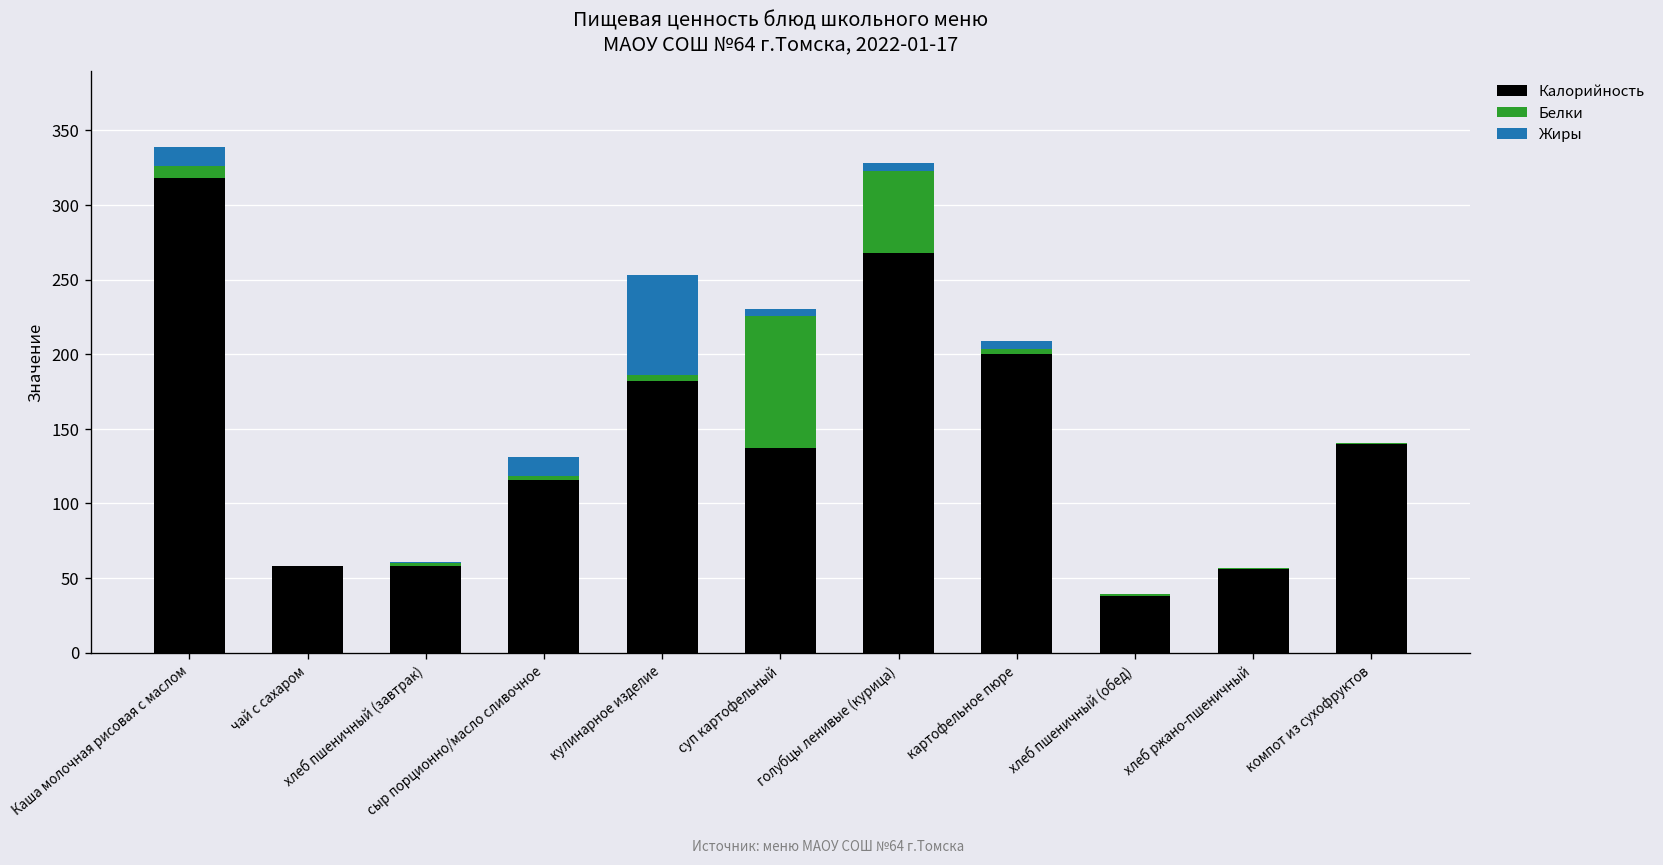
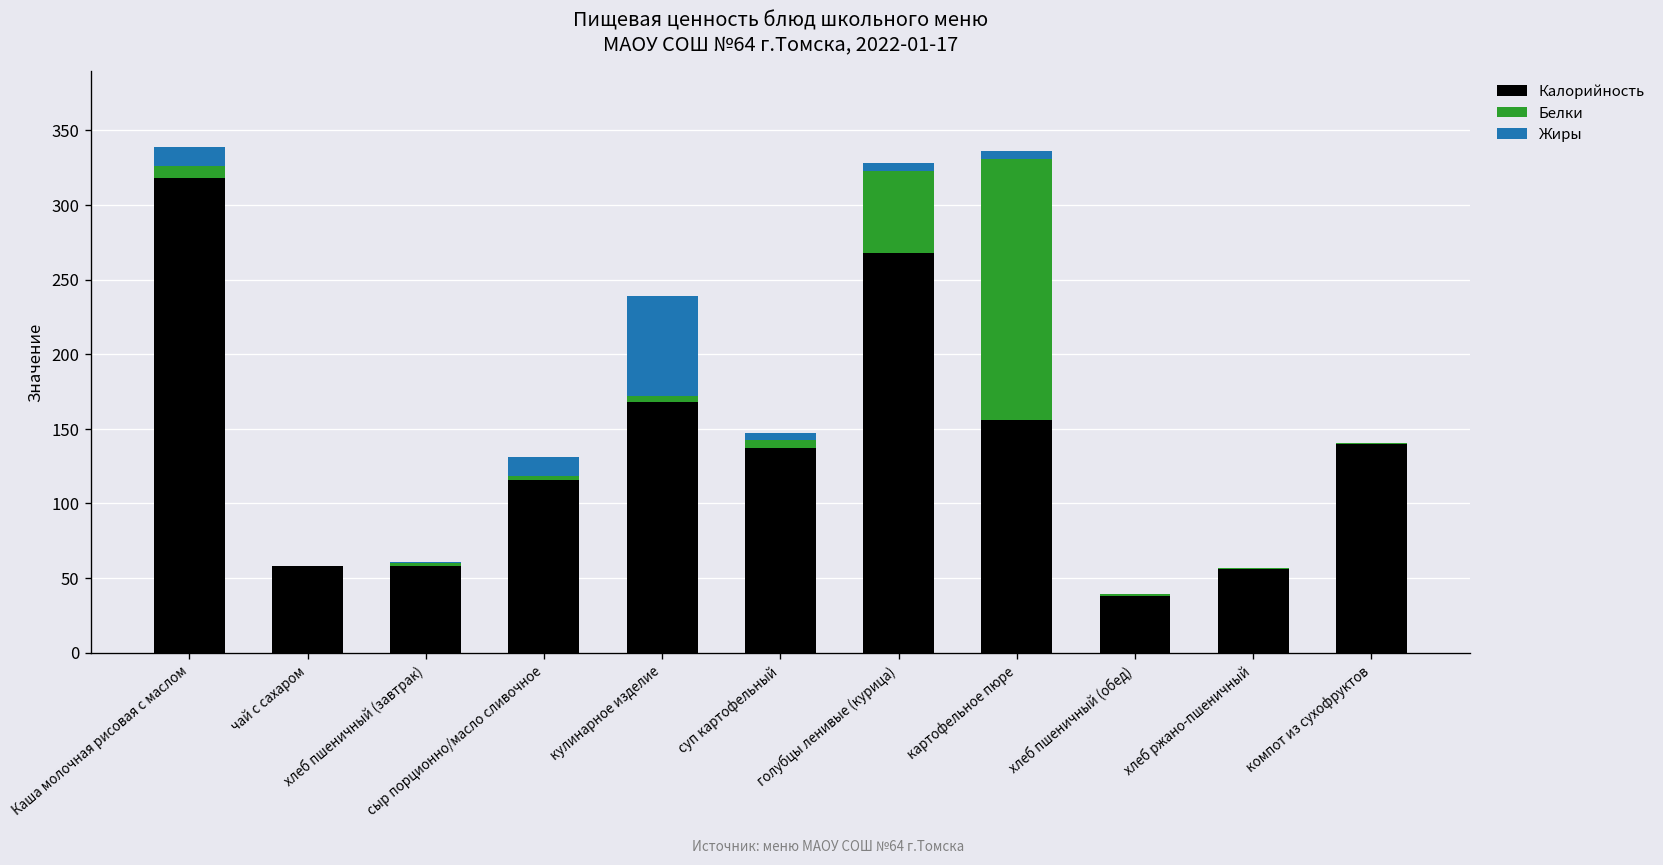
  {
    "Калорийность": {
      "Каша молочная рисовая с маслом": 318,
      "чай с сахаром": 58,
      "хлеб пшеничный (завтрак)": 58,
      "сыр порционно/масло сливочное": 116,
-     "кулинарное изделие": 182,
+     "кулинарное изделие": 168,
      "суп картофельный": 137,
      "голубцы ленивые (курица)": 268,
-     "картофельное пюре": 200,
+     "картофельное пюре": 156,
      "хлеб пшеничный (обед)": 38,
      "хлеб ржано-пшеничный": 56,
      "компот из сухофруктов": 140
    },
    "Белки": {
      "Каша молочная рисовая с маслом": 8,
      "хлеб пшеничный (завтрак)": 2,
      "сыр порционно/масло сливочное": 3,
      "кулинарное изделие": 4,
-     "суп картофельный": 89,
+     "суп картофельный": 5,
      "голубцы ленивые (курица)": 55,
-     "картофельное пюре": 3
+     "картофельное пюре": 175
    },
    "Жиры": {
      "Каша молочная рисовая с маслом": 13,
      "чай с сахаром": 0,
      "сыр порционно/масло сливочное": 12,
      "кулинарное изделие": 67,
      "суп картофельный": 5,
      "голубцы ленивые (курица)": 5,
      "картофельное пюре": 6,
      "хлеб пшеничный (обед)": 0,
      "хлеб ржано-пшеничный": 0,
      "компот из сухофруктов": 0
    }
  }
